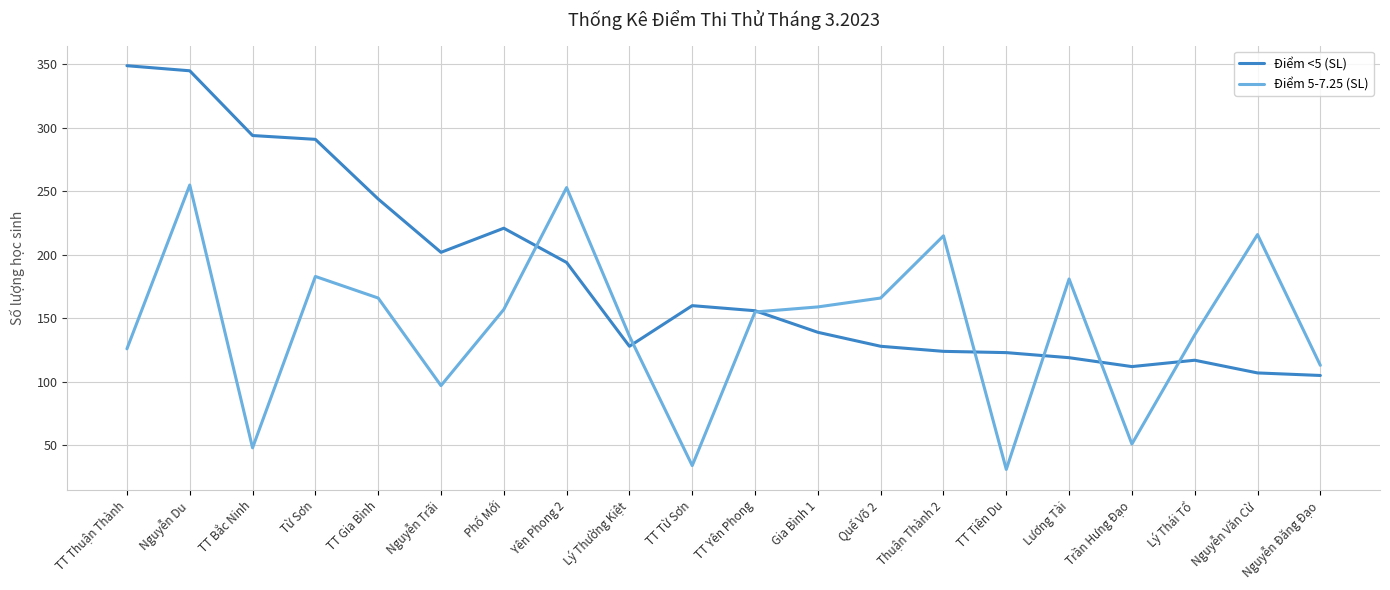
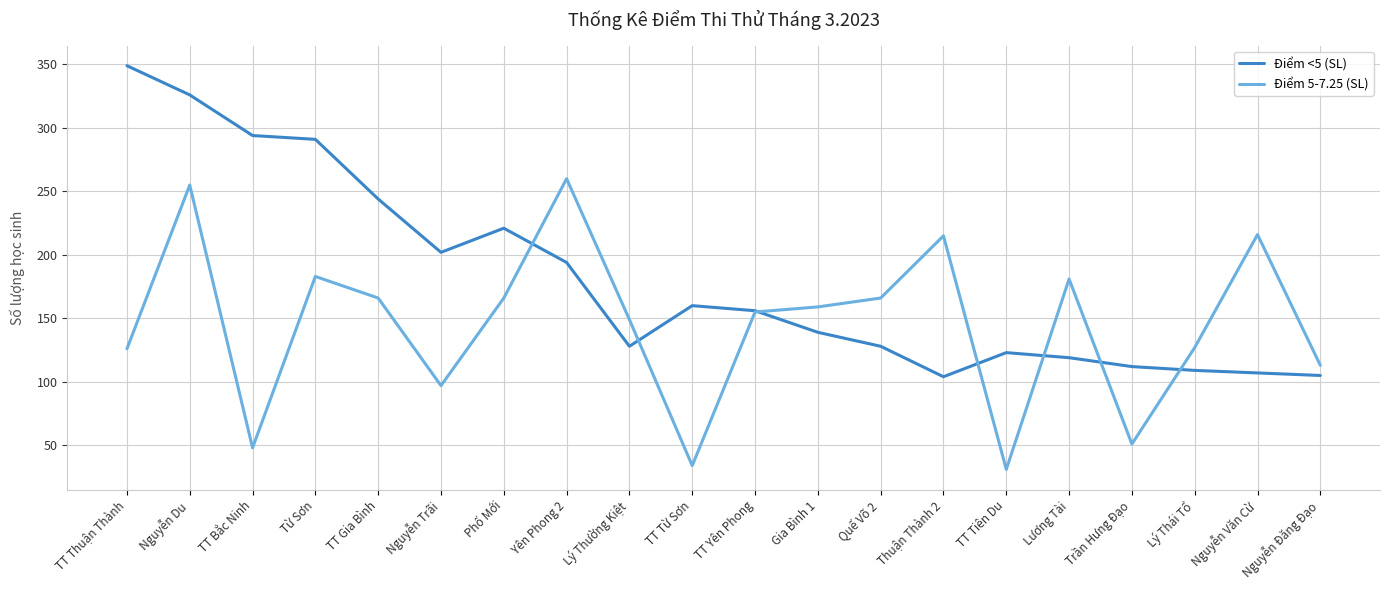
  {
    "Điểm <5 (SL)": {
      "TT Thuận Thành": 349,
-     "Nguyễn Du": 345,
+     "Nguyễn Du": 326,
      "TT Bắc Ninh": 294,
      "Từ Sơn": 291,
      "TT Gia Bình": 244,
      "Nguyễn Trãi": 202,
      "Phố Mới": 221,
      "Yên Phong 2": 194,
      "Lý Thường Kiệt": 128,
      "TT Từ Sơn": 160,
      "Gia Bình 1": 139,
      "Quế Võ 2": 128,
-     "Thuận Thành 2": 124,
+     "Thuận Thành 2": 104,
      "TT Tiên Du": 123,
      "Lương Tài": 119,
      "Trần Hưng Đạo": 112,
-     "Lý Thái Tổ": 117,
+     "Lý Thái Tổ": 109,
      "Nguyễn Văn Cừ": 107,
      "Nguyễn Đăng Đạo": 105
    },
    "Điểm 5-7.25 (SL)": {
      "TT Thuận Thành": 126,
      "Nguyễn Du": 255,
      "TT Bắc Ninh": 48,
      "Từ Sơn": 183,
      "TT Gia Bình": 166,
      "Nguyễn Trãi": 97,
-     "Phố Mới": 157,
-     "Yên Phong 2": 253,
-     "Lý Thường Kiệt": 136,
+     "Phố Mới": 166,
+     "Yên Phong 2": 260,
+     "Lý Thường Kiệt": 149,
      "TT Từ Sơn": 34,
      "Gia Bình 1": 159,
      "Quế Võ 2": 166,
      "Thuận Thành 2": 215,
      "TT Tiên Du": 31,
      "Lương Tài": 181,
      "Trần Hưng Đạo": 51,
-     "Lý Thái Tổ": 137,
+     "Lý Thái Tổ": 127,
      "Nguyễn Văn Cừ": 216,
      "Nguyễn Đăng Đạo": 113
    }
  }
